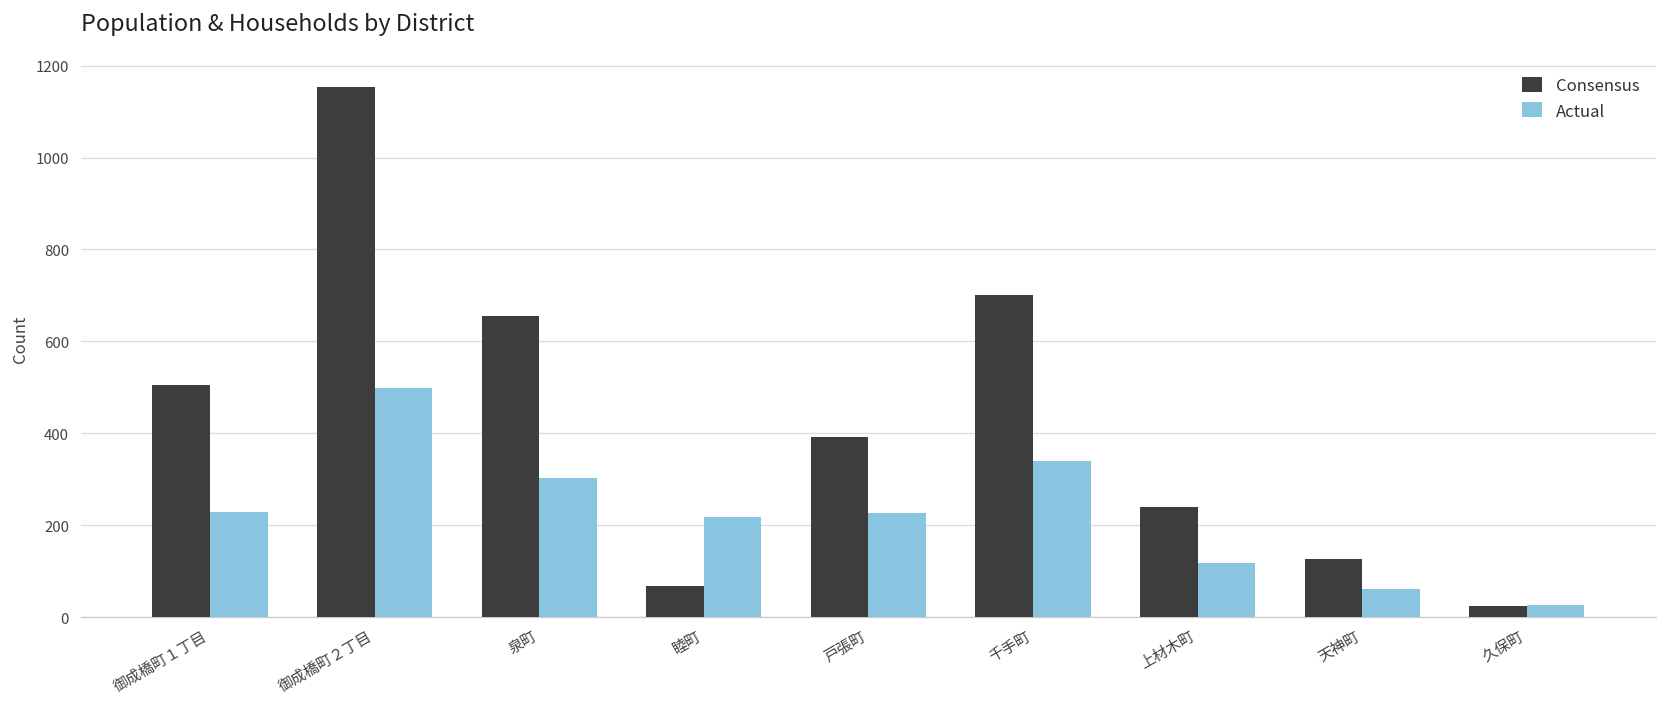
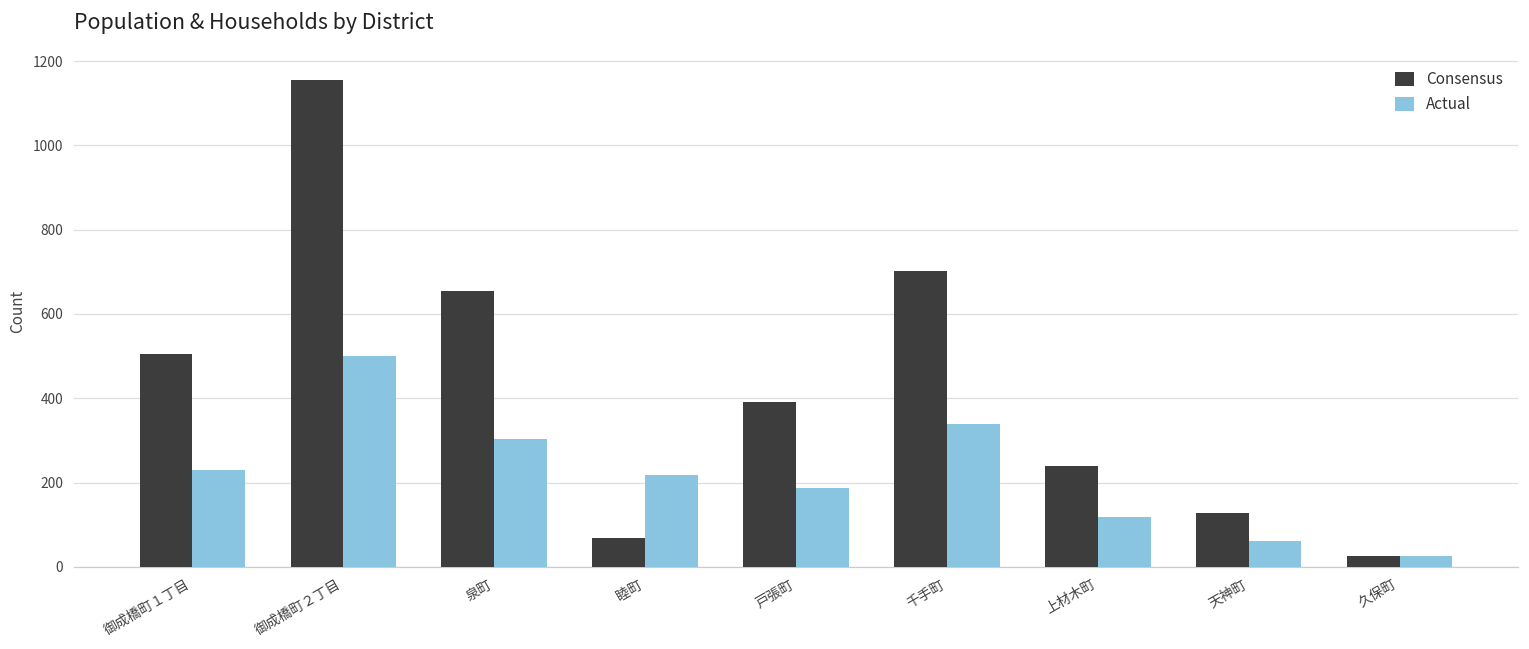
  {
    "Consensus": {
      "御成橋町１丁目": 510,
      "御成橋町２丁目": 1150,
      "泉町": 660,
      "睦町": 70,
      "戸張町": 390,
      "千手町": 700,
      "上材木町": 240,
      "天神町": 130,
      "久保町": 30
    },
    "Actual": {
      "御成橋町１丁目": 230,
      "御成橋町２丁目": 500,
      "泉町": 300,
      "睦町": 220,
-     "戸張町": 230,
+     "戸張町": 190,
      "千手町": 340,
      "上材木町": 120,
      "天神町": 60,
      "久保町": 30
    }
  }
